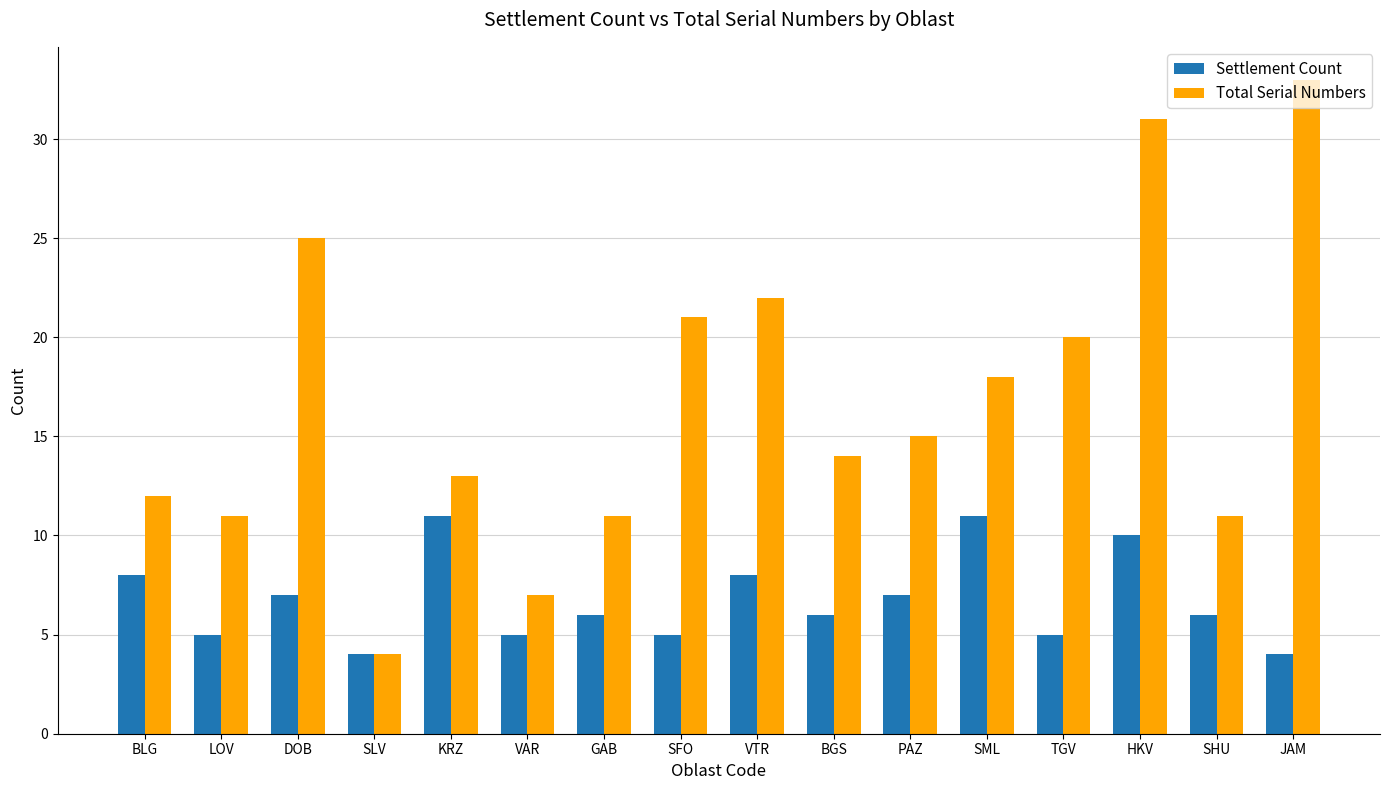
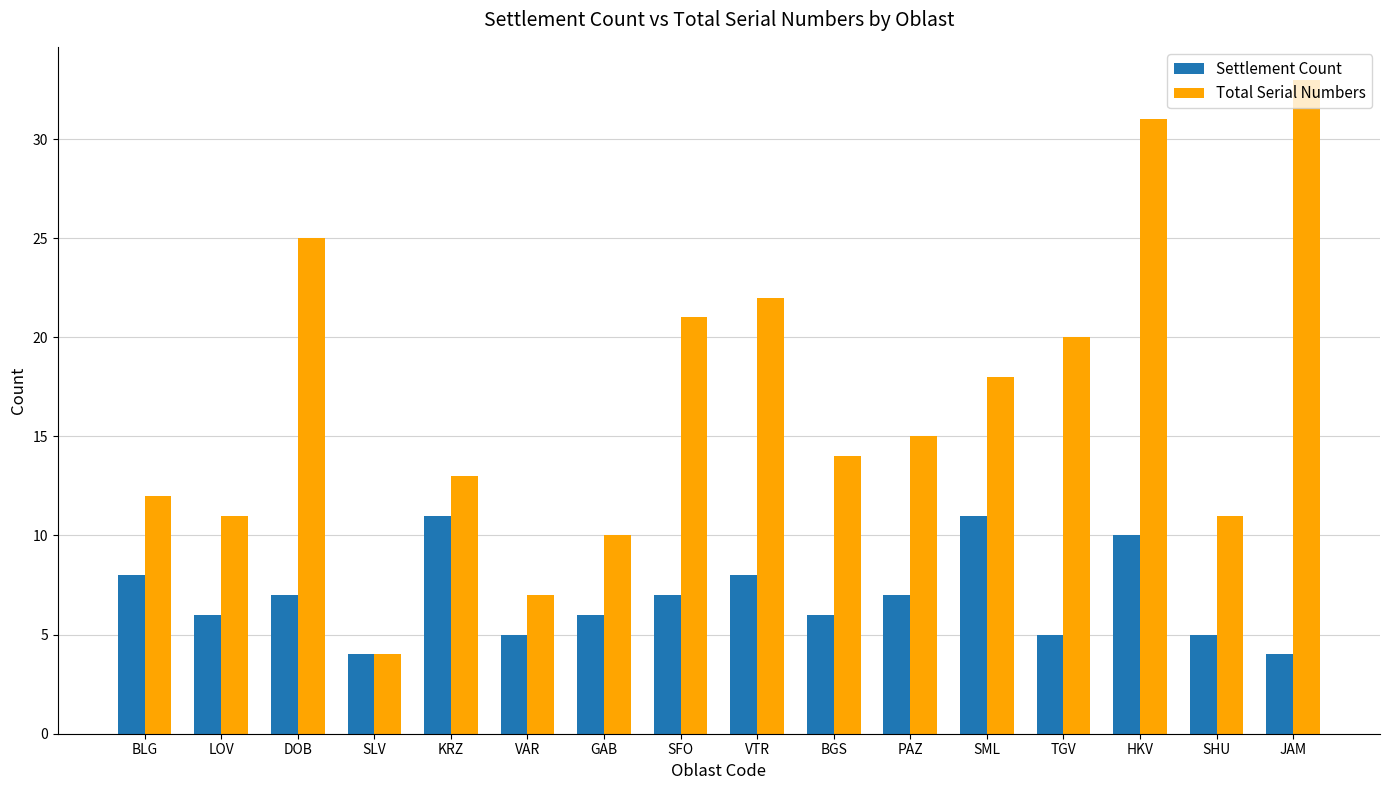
  {
    "Settlement Count": {
      "BLG": 8,
-     "LOV": 5,
+     "LOV": 6,
      "DOB": 7,
      "SLV": 4,
      "KRZ": 11,
      "VAR": 5,
      "GAB": 6,
-     "SFO": 5,
+     "SFO": 7,
      "VTR": 8,
      "BGS": 6,
      "PAZ": 7,
      "SML": 11,
      "TGV": 5,
      "HKV": 10,
-     "SHU": 6,
+     "SHU": 5,
      "JAM": 4
    },
    "Total Serial Numbers": {
      "BLG": 12,
      "LOV": 11,
      "DOB": 25,
      "SLV": 4,
      "KRZ": 13,
      "VAR": 7,
-     "GAB": 11,
+     "GAB": 10,
      "SFO": 21,
      "VTR": 22,
      "BGS": 14,
      "PAZ": 15,
      "SML": 18,
      "TGV": 20,
      "HKV": 31,
      "SHU": 11
    }
  }
